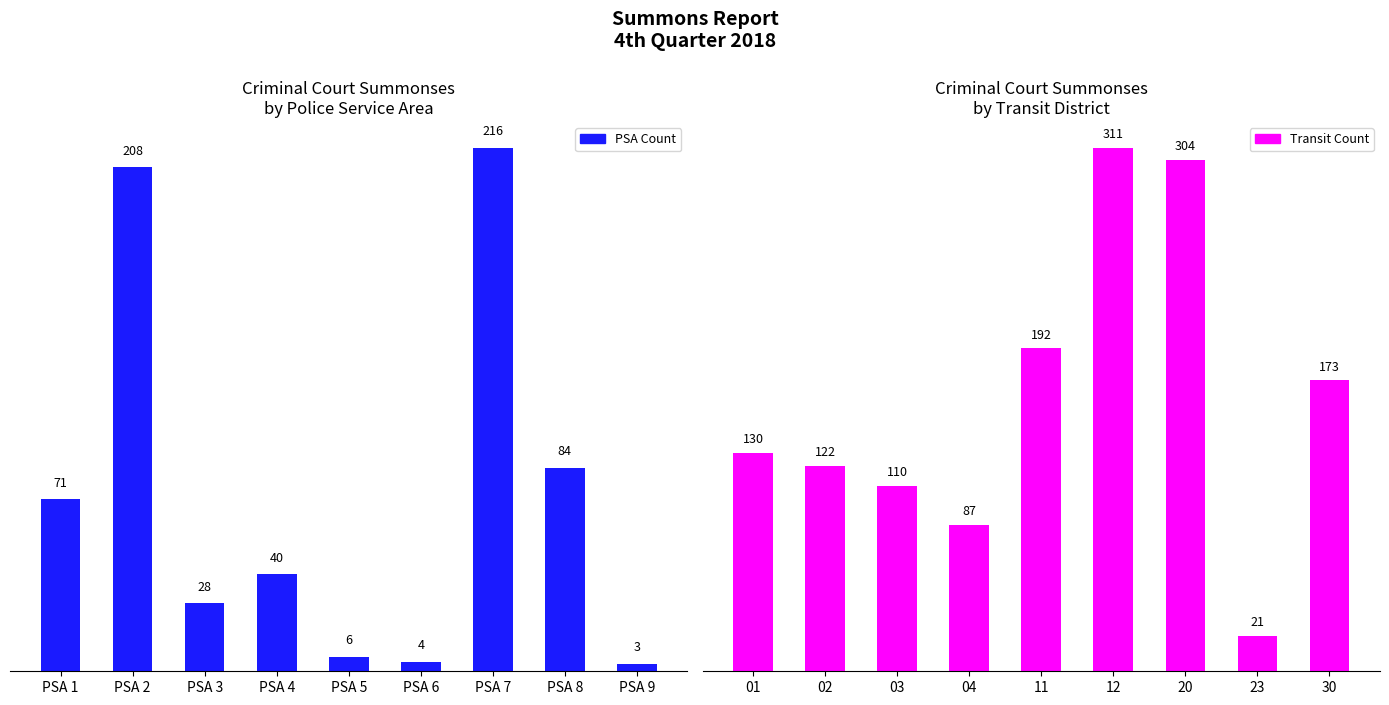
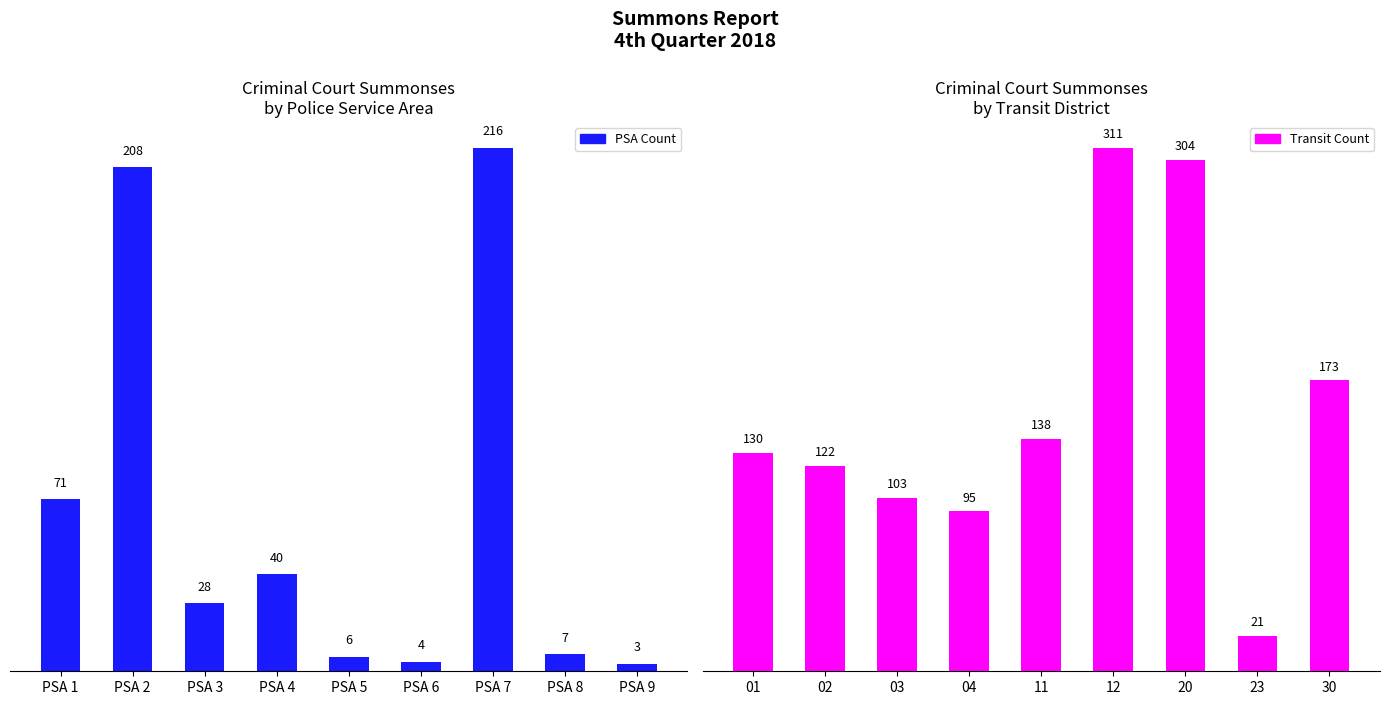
  {
    "Criminal Court Summonses by Police Service Area": {
      "PSA 1": 71,
      "PSA 2": 208,
      "PSA 3": 28,
      "PSA 4": 40,
      "PSA 5": 6,
      "PSA 6": 4,
      "PSA 7": 216,
-     "PSA 8": 84,
+     "PSA 8": 7,
      "PSA 9": 3
    },
    "Criminal Court Summonses by Transit District": {
      "01": 130,
      "02": 122,
-     "03": 110,
-     "04": 87,
-     "11": 192,
+     "03": 103,
+     "04": 95,
+     "11": 138,
      "12": 311,
      "20": 304,
      "23": 21,
      "30": 173
    }
  }
